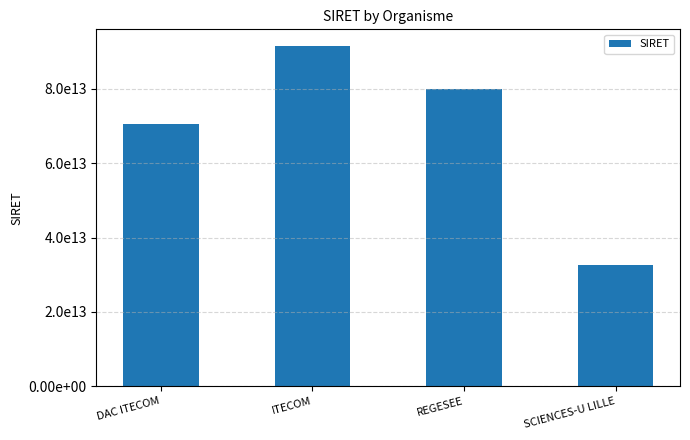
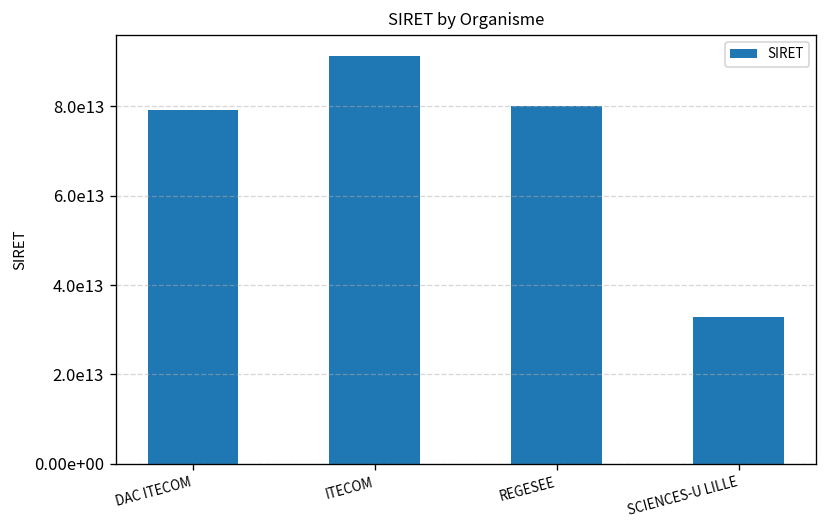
  {
-   "DAC ITECOM": 71000000000000,
+   "DAC ITECOM": 79000000000000,
    "ITECOM": 91000000000000,
    "REGESEE": 80000000000000,
    "SCIENCES-U LILLE": 33000000000000
  }
